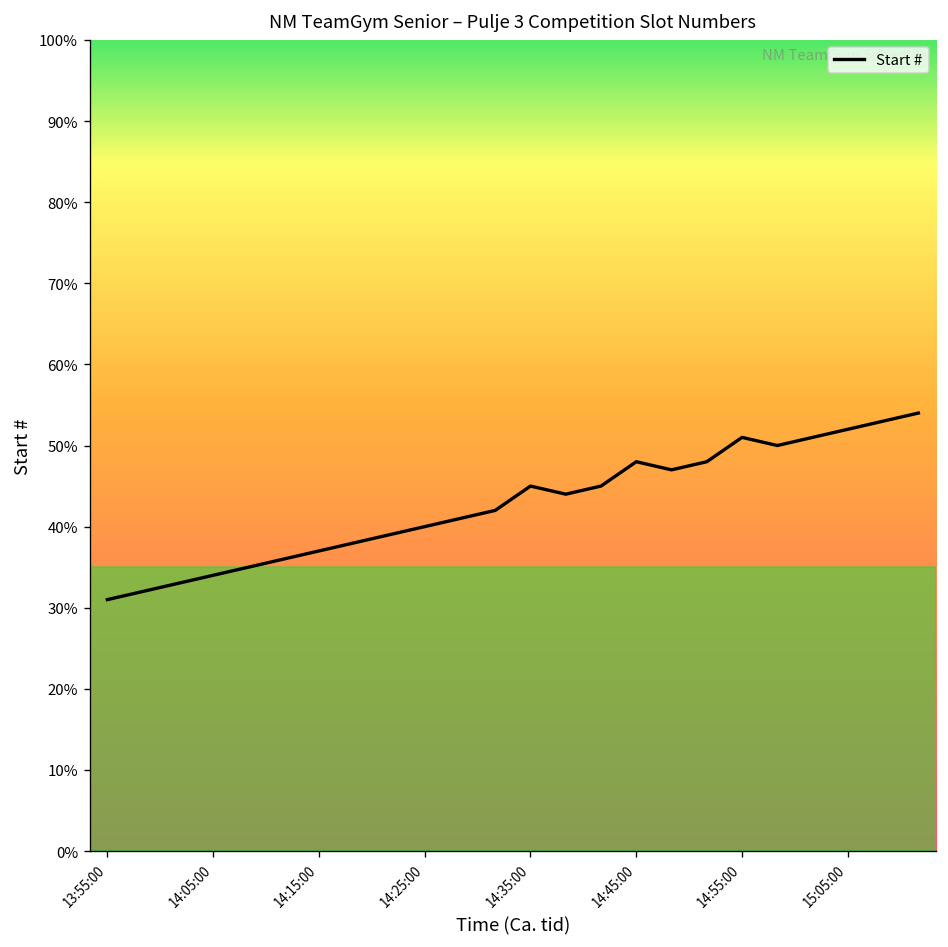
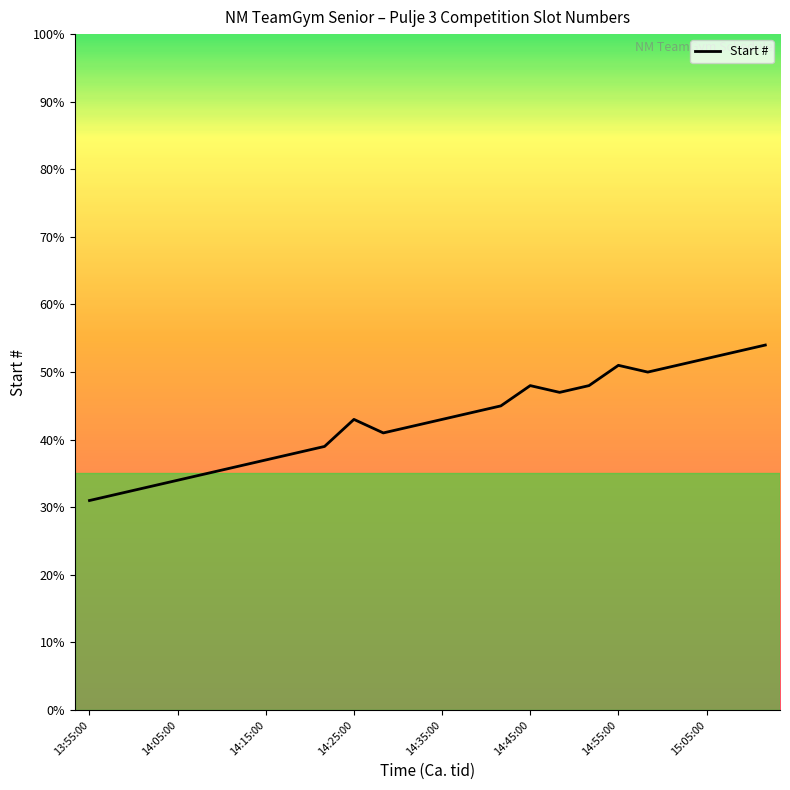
  {
    "14:15:00": "37%",
-   "14:25:00": "40%",
-   "14:35:00": "45%",
+   "14:25:00": "43%",
+   "14:35:00": "43%",
    "14:45:00": "48%",
    "14:55:00": "51%",
    "15:05:00": "52%"
  }
